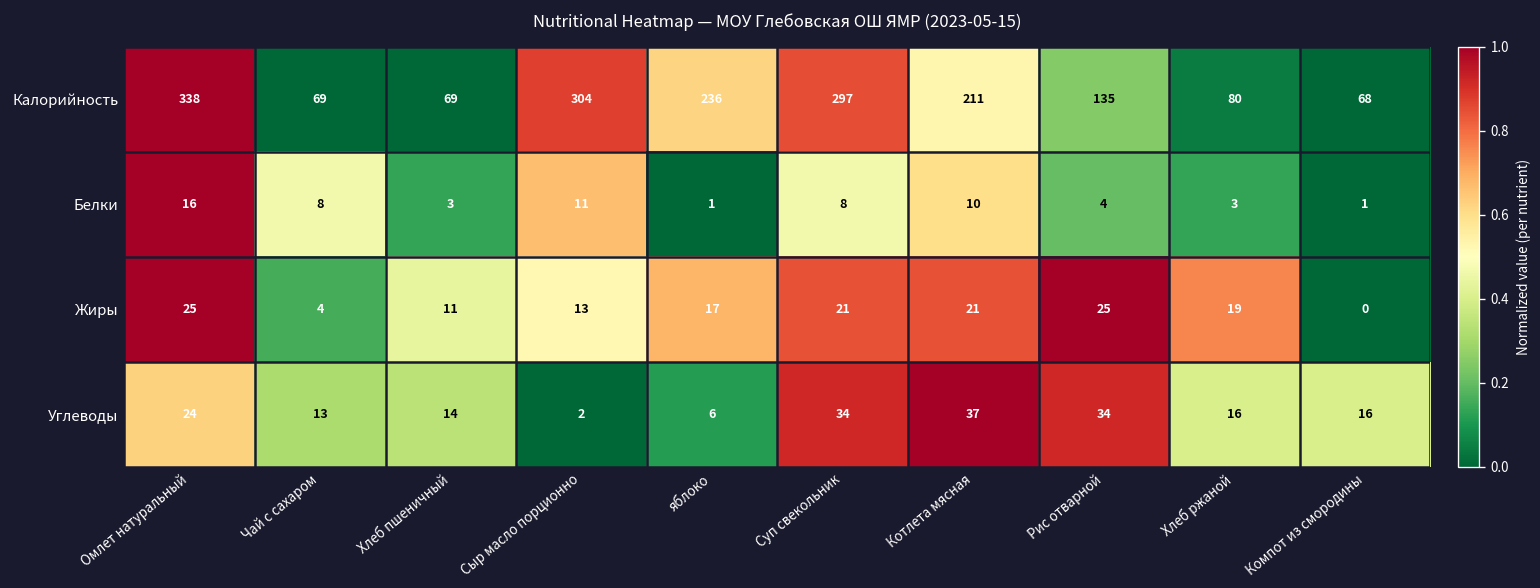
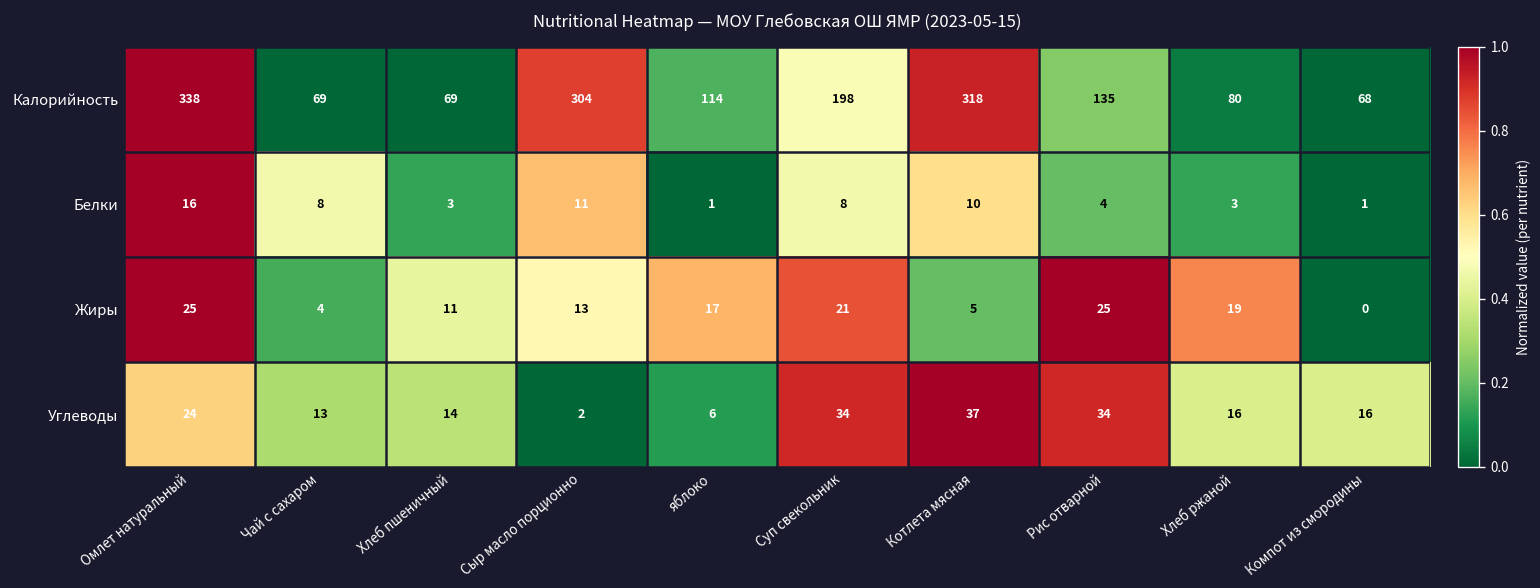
  {
    "Калорийность": {
      "Омлет натуральный": 338,
      "Чай с сахаром": 69,
      "Хлеб пшеничный": 69,
      "Сыр масло порционно": 304,
-     "яблоко": 236,
-     "Суп свекольник": 297,
-     "Котлета мясная": 211,
+     "яблоко": 114,
+     "Суп свекольник": 198,
+     "Котлета мясная": 318,
      "Рис отварной": 135,
      "Хлеб ржаной": 80,
      "Компот из смородины": 68
    },
    "Белки": {
      "Омлет натуральный": 16,
      "Чай с сахаром": 8,
      "Хлеб пшеничный": 3,
      "Сыр масло порционно": 11,
      "яблоко": 1,
      "Суп свекольник": 8,
      "Котлета мясная": 10,
      "Рис отварной": 4,
      "Хлеб ржаной": 3,
      "Компот из смородины": 1
    },
    "Жиры": {
      "Омлет натуральный": 25,
      "Чай с сахаром": 4,
      "Хлеб пшеничный": 11,
      "Сыр масло порционно": 13,
      "яблоко": 17,
      "Суп свекольник": 21,
-     "Котлета мясная": 21,
+     "Котлета мясная": 5,
      "Рис отварной": 25,
      "Хлеб ржаной": 19,
      "Компот из смородины": 0
    },
    "Углеводы": {
      "Омлет натуральный": 24,
      "Чай с сахаром": 13,
      "Хлеб пшеничный": 14,
      "Сыр масло порционно": 2,
      "яблоко": 6,
      "Суп свекольник": 34,
      "Котлета мясная": 37,
      "Рис отварной": 34,
      "Хлеб ржаной": 16,
      "Компот из смородины": 16
    }
  }
